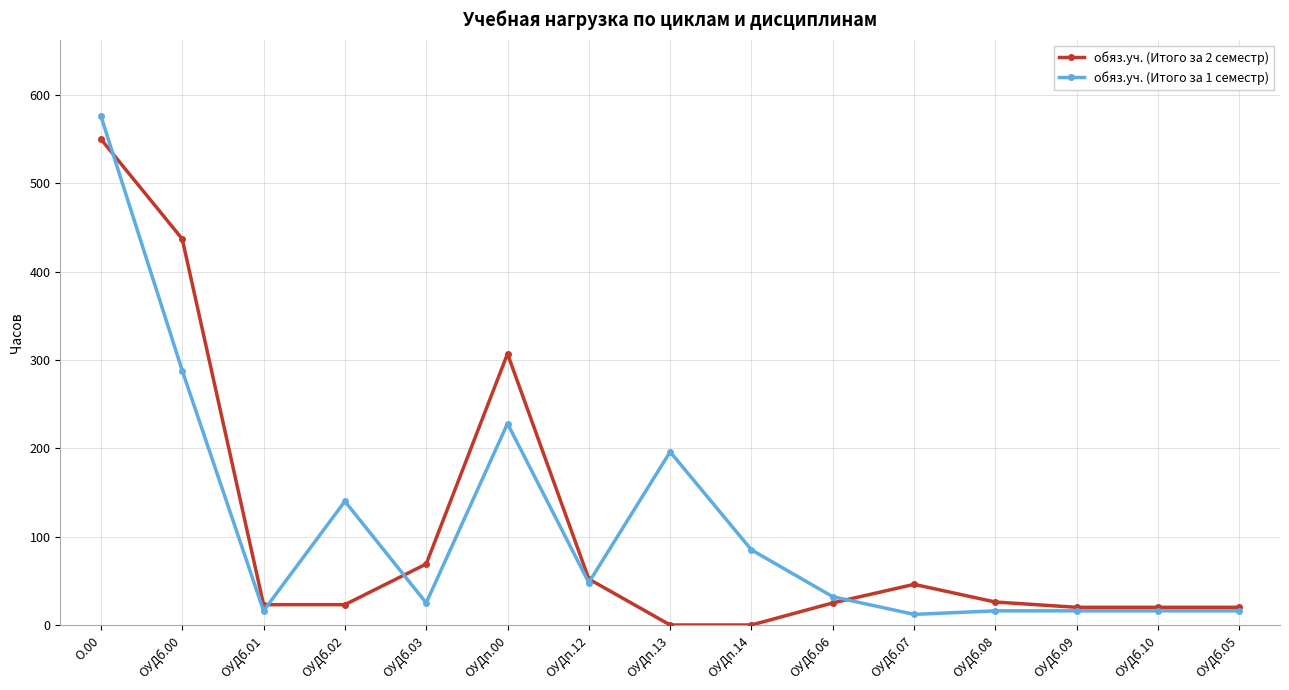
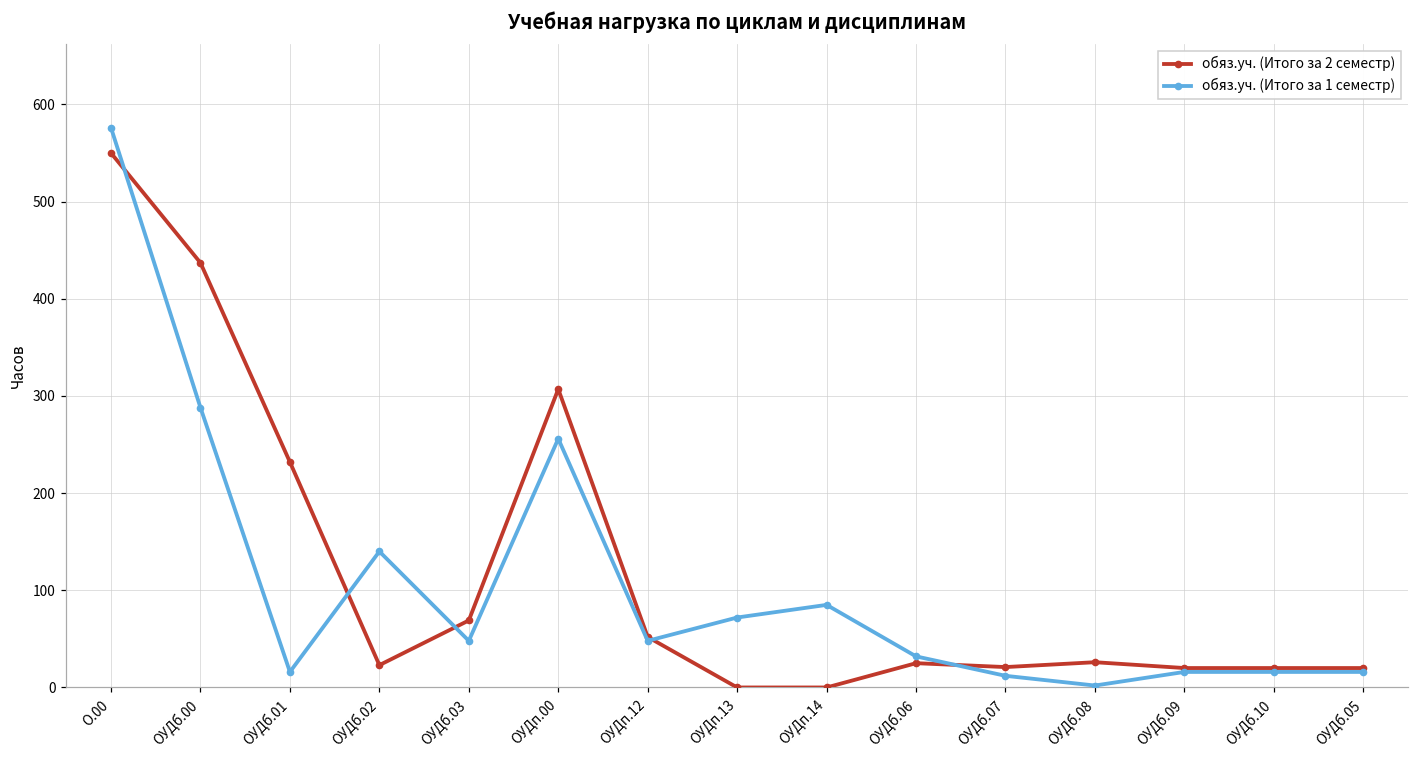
  {
    "обяз.уч. (Итого за 2 семестр)": {
      "О.00": 550,
      "ОУДб.00": 440,
-     "ОУДб.01": 20,
+     "ОУДб.01": 230,
      "ОУДб.02": 20,
      "ОУДб.03": 70,
      "ОУДп.00": 310,
      "ОУДп.12": 50,
      "ОУДп.13": 0,
      "ОУДп.14": 0,
      "ОУДб.06": 30,
-     "ОУДб.07": 50,
+     "ОУДб.07": 20,
      "ОУДб.08": 30,
      "ОУДб.09": 20,
      "ОУДб.10": 20,
      "ОУДб.05": 20
    },
    "обяз.уч. (Итого за 1 семестр)": {
      "О.00": 580,
      "ОУДб.00": 290,
      "ОУДб.01": 20,
      "ОУДб.02": 140,
-     "ОУДб.03": 30,
-     "ОУДп.00": 230,
+     "ОУДб.03": 50,
+     "ОУДп.00": 260,
      "ОУДп.12": 50,
-     "ОУДп.13": 200,
+     "ОУДп.13": 70,
      "ОУДп.14": 90,
      "ОУДб.06": 30,
      "ОУДб.07": 10,
-     "ОУДб.08": 20,
+     "ОУДб.08": 0,
      "ОУДб.09": 20,
      "ОУДб.10": 20,
      "ОУДб.05": 20
    }
  }
